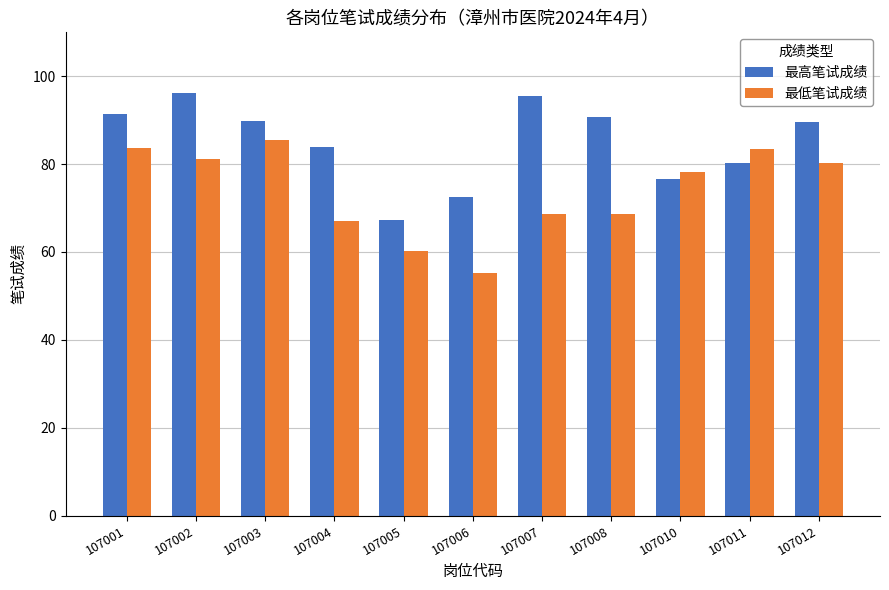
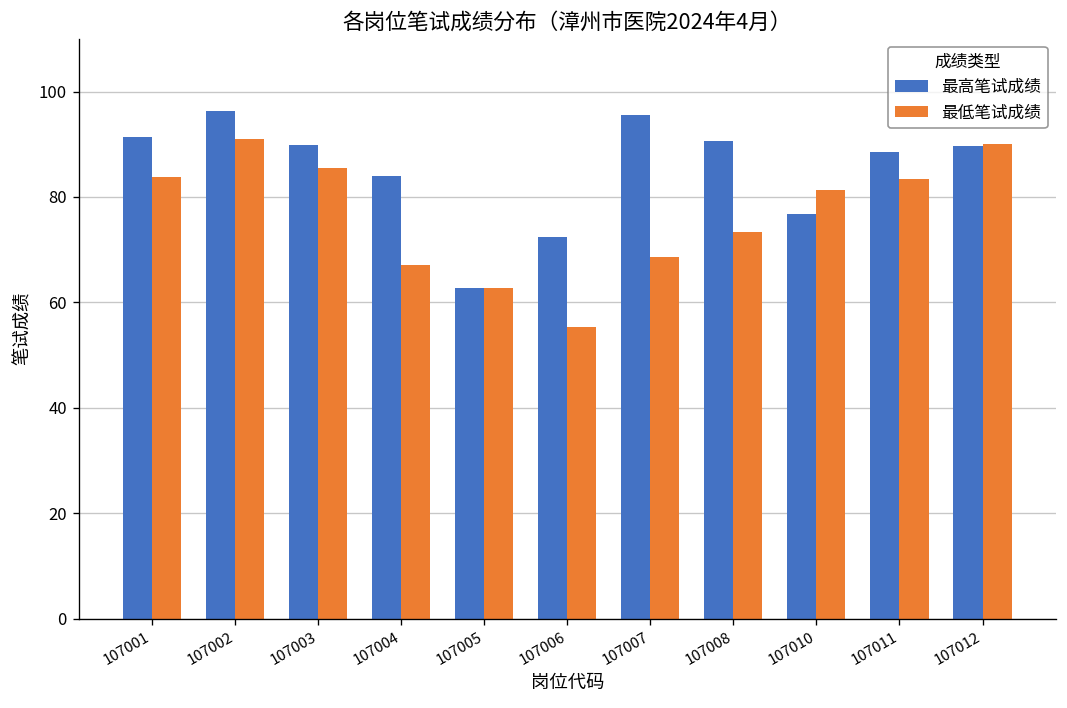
  {
    "最高笔试成绩": {
      "107001": 91,
      "107002": 96,
      "107003": 90,
      "107004": 84,
-     "107005": 67,
+     "107005": 63,
      "107006": 72,
      "107007": 96,
      "107008": 91,
      "107010": 77,
-     "107011": 80,
+     "107011": 89,
      "107012": 90
    },
    "最低笔试成绩": {
      "107001": 84,
-     "107002": 81,
+     "107002": 91,
      "107003": 86,
      "107004": 67,
-     "107005": 60,
+     "107005": 63,
      "107006": 55,
      "107007": 69,
-     "107008": 69,
-     "107010": 78,
+     "107008": 73,
+     "107010": 81,
      "107011": 83,
-     "107012": 80
+     "107012": 90
    }
  }
